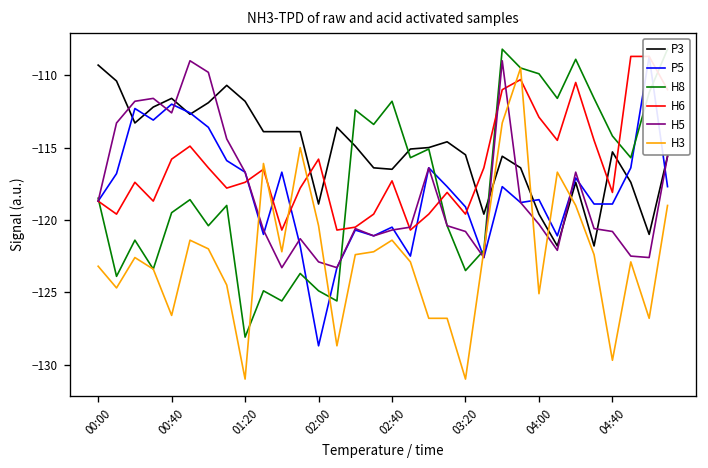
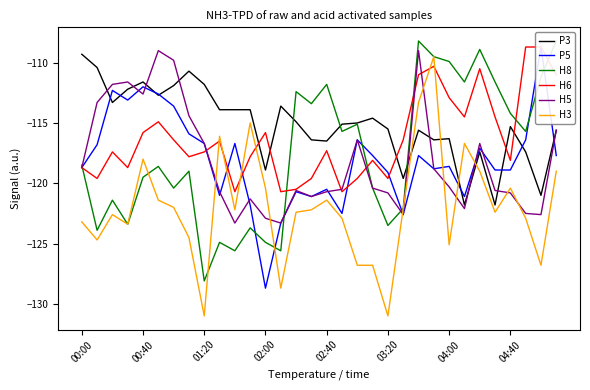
  {
    "P3": {
      "00:00": -109.3,
      "00:40": -111.6,
      "01:20": -111.8,
      "02:00": -118.9,
      "02:40": -116.5,
      "03:20": -115.5,
-     "04:00": -119.6,
+     "04:00": -116.3,
      "04:40": -115.3
    },
    "P5": {
      "00:40": -112.0,
      "02:00": -128.7,
      "03:20": -119.1,
      "04:00": -118.6,
      "04:40": -118.9
    },
    "H8": {
      "00:40": -119.5,
      "01:20": -128.1,
      "02:00": -124.9,
      "02:40": -111.8,
      "03:20": -123.5,
      "04:00": -109.9,
      "04:40": -114.2
    },
    "H6": {
      "00:40": -115.8,
      "01:20": -117.4,
      "02:00": -115.8,
      "02:40": -117.3,
      "03:20": -119.6,
      "04:00": -112.9,
      "04:40": -118.1
    },
    "H5": {
      "00:40": -112.6,
      "02:00": -122.9,
      "03:20": -120.8,
      "04:00": -120.3,
      "04:40": -120.8
    },
    "H3": {
      "00:00": -123.2,
-     "00:40": -126.6,
+     "00:40": -118.0,
      "01:20": -131.0,
      "02:00": -120.4,
      "02:40": -121.4,
      "03:20": -131.0,
      "04:00": -125.1,
-     "04:40": -129.7
+     "04:40": -120.4
    }
  }
